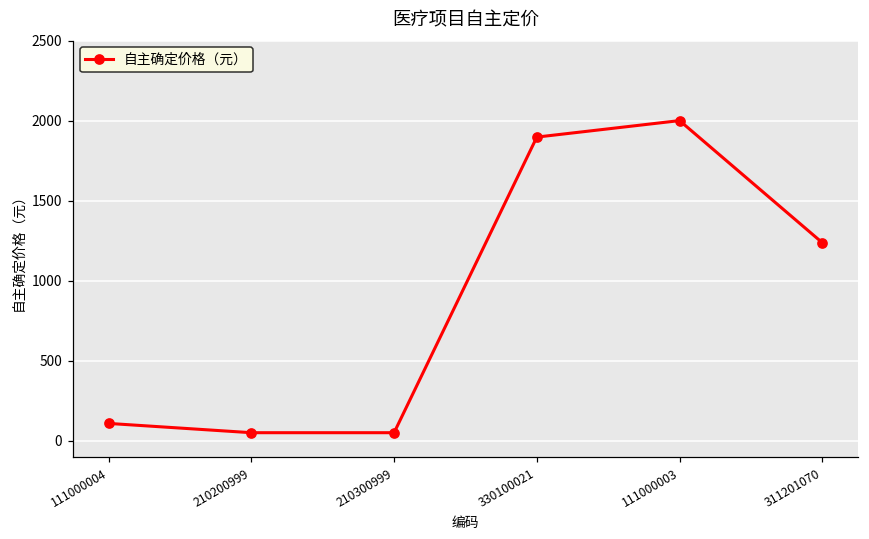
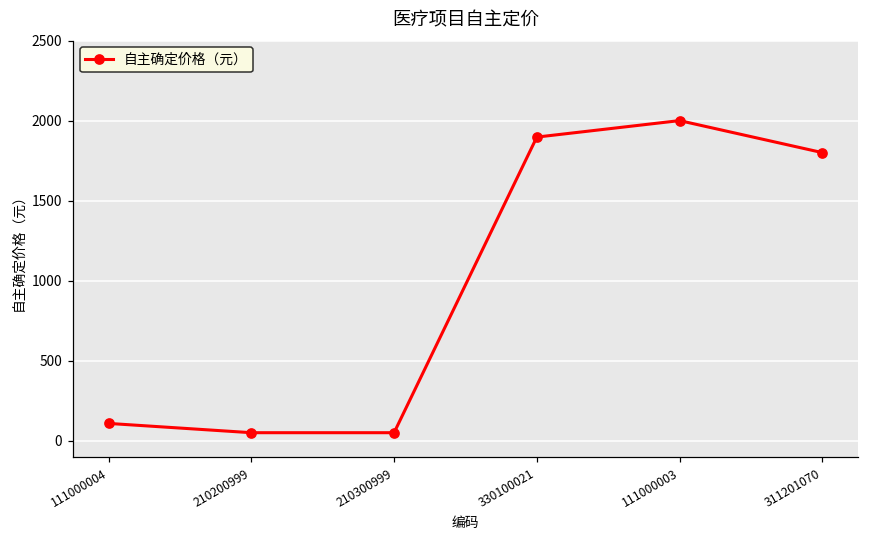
  {
    "111000004": 110,
    "210200999": 50,
    "210300999": 50,
    "330100021": 1900,
    "111000003": 2000,
-   "311201070": 1240
+   "311201070": 1800
  }
